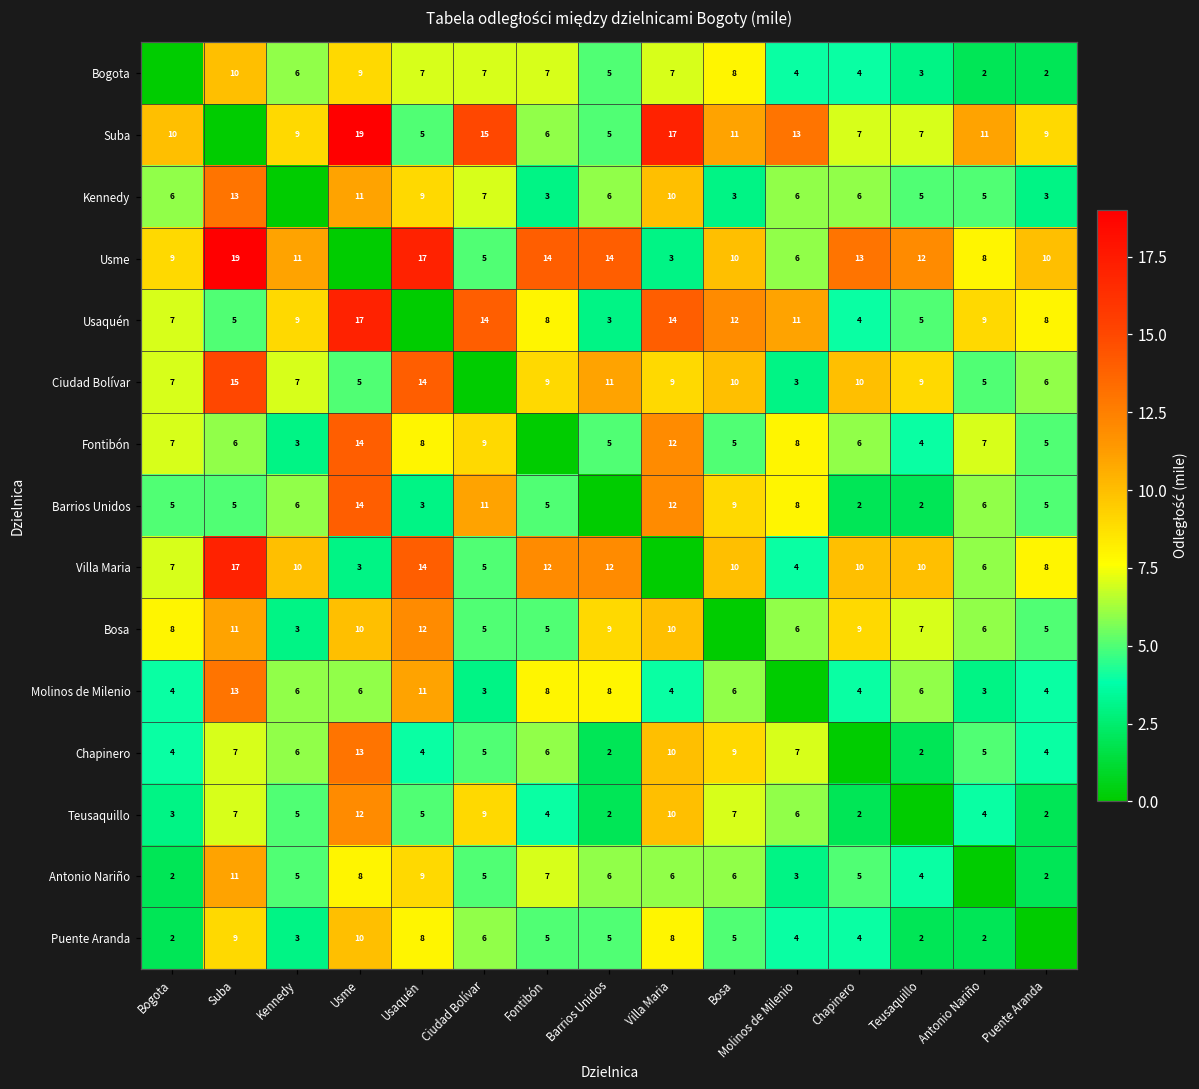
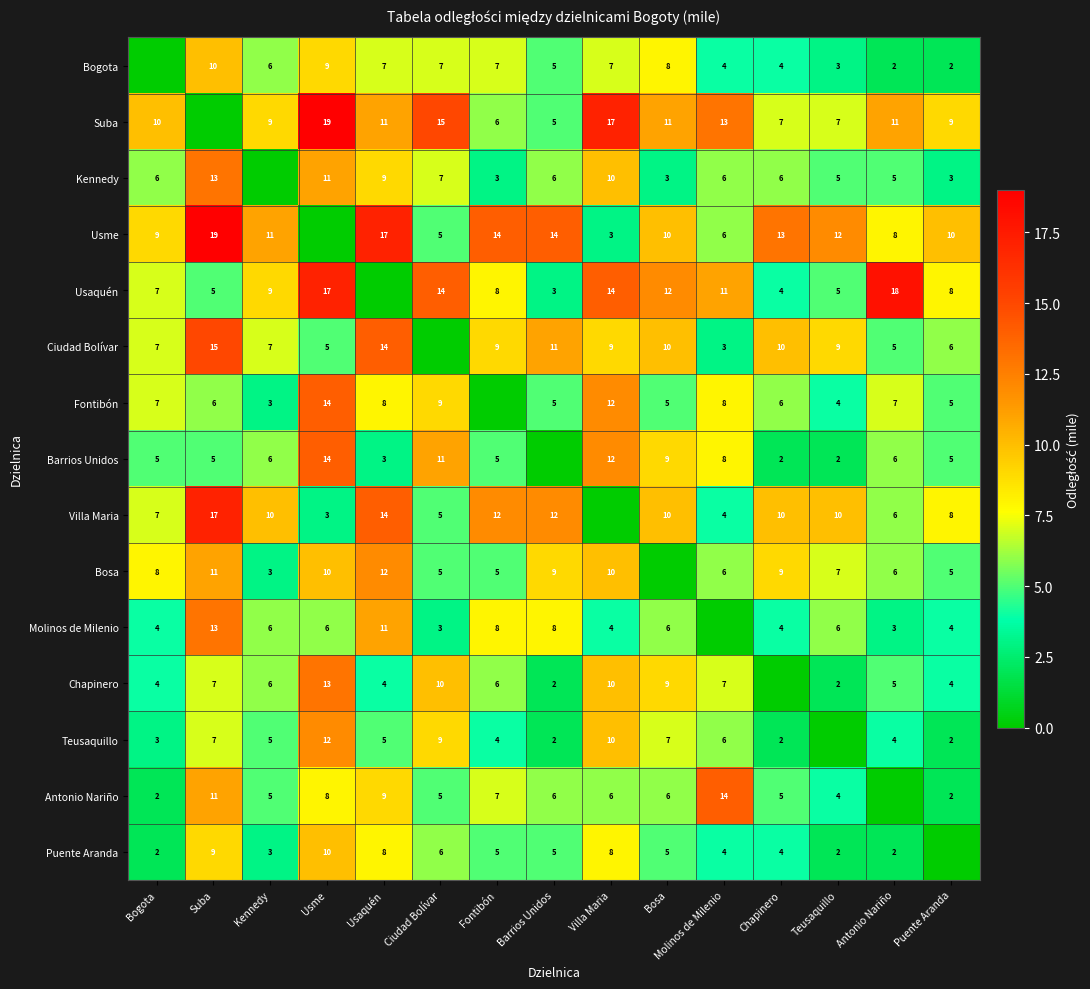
  {
    "Suba": {
      "Bogota": 10,
      "Kennedy": 9,
      "Usme": 19,
-     "Usaquén": 5,
+     "Usaquén": 11,
      "Ciudad Bolívar": 15,
      "Fontibón": 6,
      "Barrios Unidos": 5,
      "Villa Maria": 17,
      "Bosa": 11,
      "Molinos de Milenio": 13,
      "Chapinero": 7,
      "Teusaquillo": 7,
      "Antonio Nariño": 11,
      "Puente Aranda": 9
    },
    "Usaquén": {
      "Bogota": 7,
      "Suba": 5,
      "Kennedy": 9,
      "Usme": 17,
      "Ciudad Bolívar": 14,
      "Fontibón": 8,
      "Barrios Unidos": 3,
      "Villa Maria": 14,
      "Bosa": 12,
      "Molinos de Milenio": 11,
      "Chapinero": 4,
      "Teusaquillo": 5,
-     "Antonio Nariño": 9,
+     "Antonio Nariño": 18,
      "Puente Aranda": 8
    },
    "Chapinero": {
      "Bogota": 4,
      "Suba": 7,
      "Kennedy": 6,
      "Usme": 13,
      "Usaquén": 4,
-     "Ciudad Bolívar": 5,
+     "Ciudad Bolívar": 10,
      "Fontibón": 6,
      "Barrios Unidos": 2,
      "Villa Maria": 10,
      "Bosa": 9,
      "Molinos de Milenio": 7,
      "Teusaquillo": 2,
      "Antonio Nariño": 5,
      "Puente Aranda": 4
    },
    "Antonio Nariño": {
      "Bogota": 2,
      "Suba": 11,
      "Kennedy": 5,
      "Usme": 8,
      "Usaquén": 9,
      "Ciudad Bolívar": 5,
      "Fontibón": 7,
      "Barrios Unidos": 6,
      "Villa Maria": 6,
      "Bosa": 6,
-     "Molinos de Milenio": 3,
+     "Molinos de Milenio": 14,
      "Chapinero": 5,
      "Teusaquillo": 4,
      "Puente Aranda": 2
    }
  }
